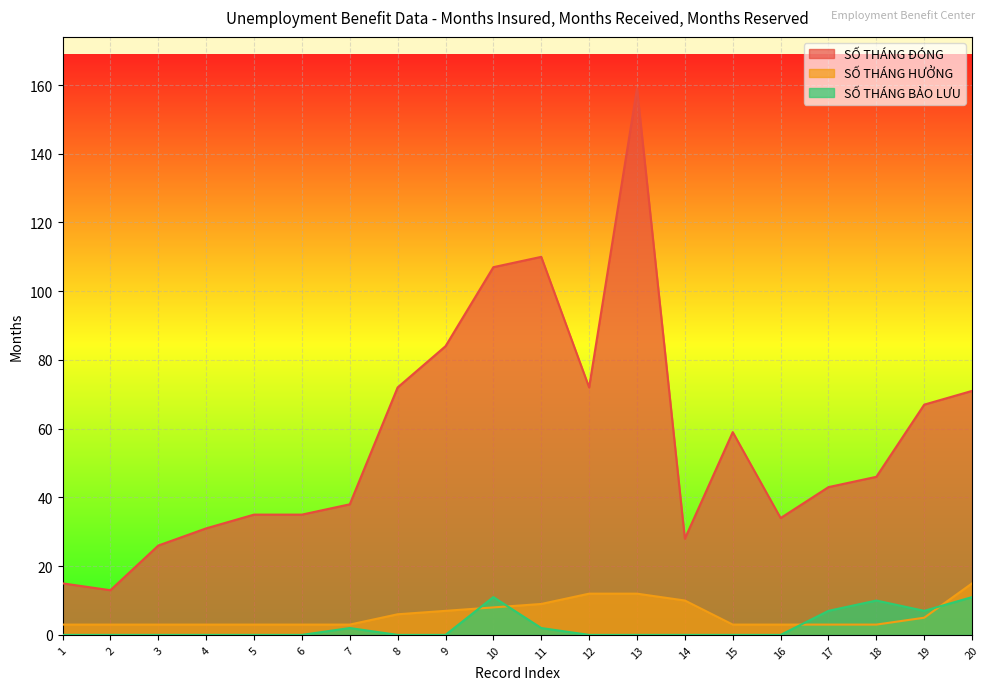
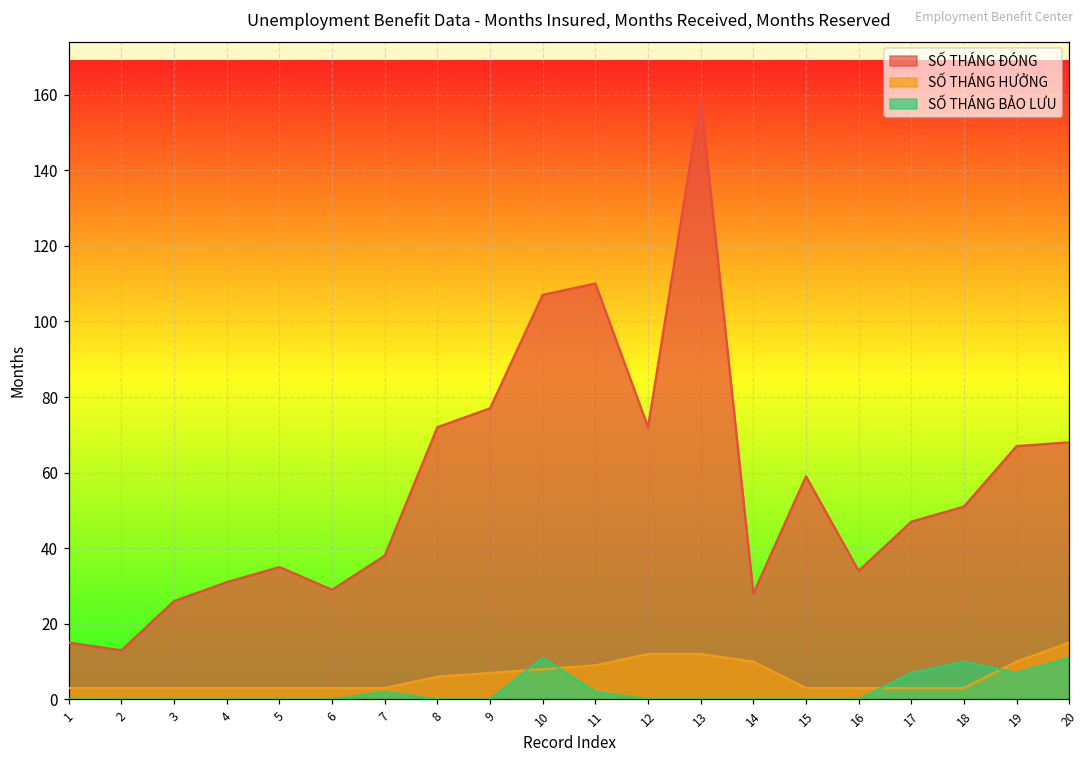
  {
    "SỐ THÁNG ĐÓNG": {
      "1": 15,
      "2": 13,
      "3": 26,
      "4": 31,
      "5": 35,
-     "6": 35,
+     "6": 29,
      "7": 38,
      "8": 72,
-     "9": 84,
+     "9": 77,
      "10": 107,
      "11": 110,
      "12": 72,
      "13": 159,
      "14": 28,
      "15": 59,
      "16": 34,
-     "17": 43,
-     "18": 46,
+     "17": 47,
+     "18": 51,
      "19": 67,
-     "20": 71
+     "20": 68
    },
    "SỐ THÁNG HƯỞNG": {
      "1": 3,
      "2": 3,
      "3": 3,
      "4": 3,
      "5": 3,
      "6": 3,
      "7": 3,
      "8": 6,
      "9": 7,
      "10": 8,
      "11": 9,
      "12": 12,
      "13": 12,
      "14": 10,
      "15": 3,
      "16": 3,
      "17": 3,
      "18": 3,
-     "19": 5,
+     "19": 10,
      "20": 15
    },
    "SỐ THÁNG BẢO LƯU": {
      "1": 0,
      "2": 0,
      "3": 0,
      "4": 0,
      "5": 0,
      "6": 0,
      "7": 2,
      "8": 0,
      "9": 0,
      "10": 11,
      "11": 2,
      "12": 0,
      "13": 0,
      "14": 0,
      "15": 0,
      "16": 0,
      "17": 7,
      "18": 10,
      "19": 7,
      "20": 11
    }
  }
